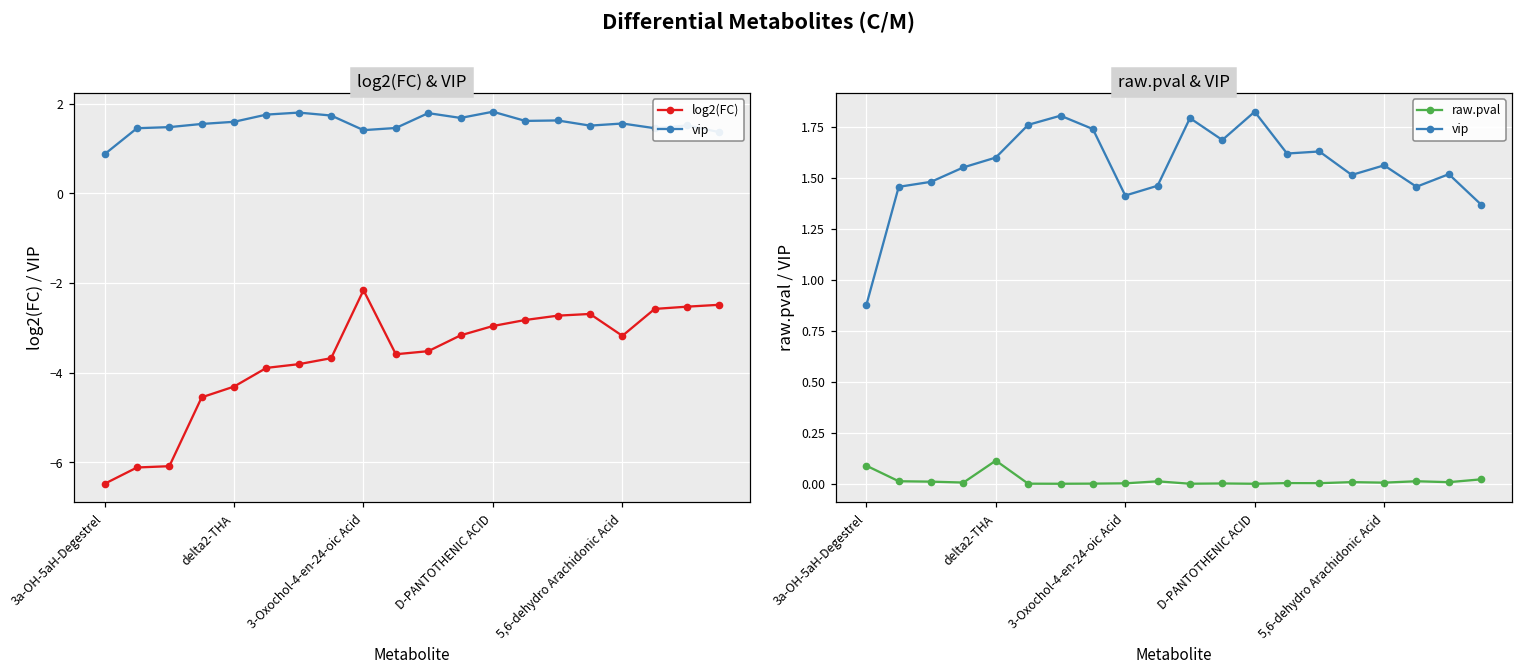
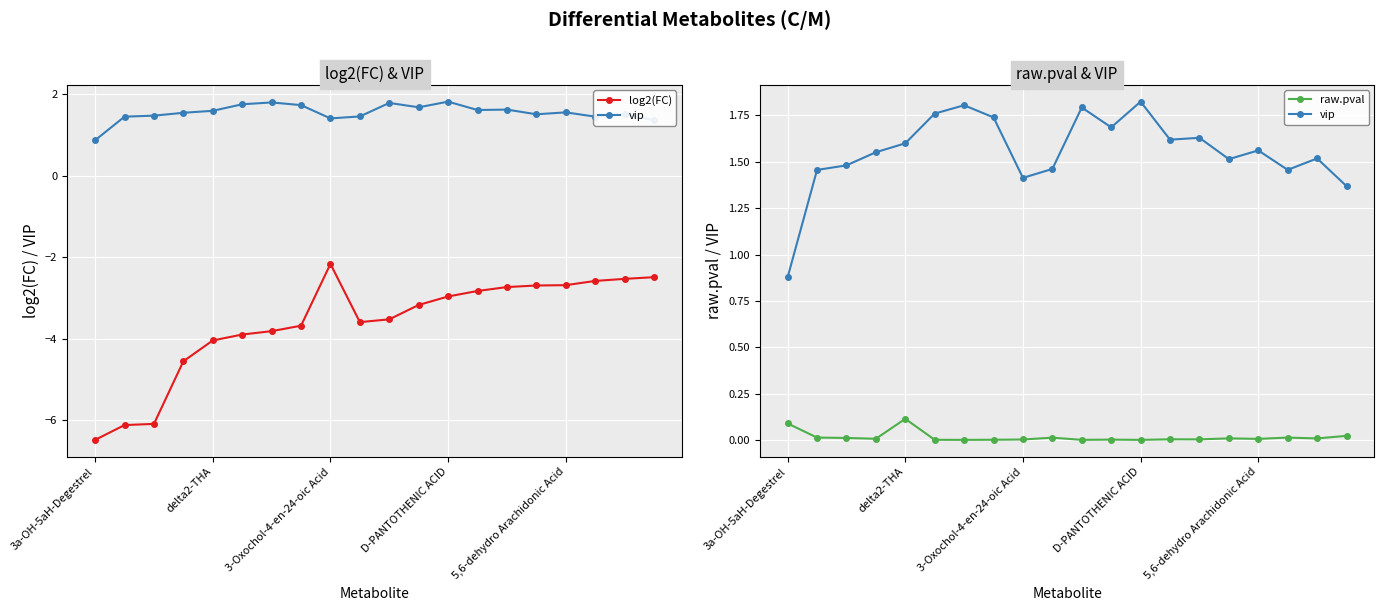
  {
    "log2(FC) & VIP": {
      "log2(FC)": {
        "3a-OH-5aH-Degestrel": -6.5,
-       "delta2-THA": -4.3,
+       "delta2-THA": -4.0,
        "3-Oxochol-4-en-24-oic Acid": -2.2,
        "D-PANTOTHENIC ACID": -3.0,
-       "5,6-dehydro Arachidonic Acid": -3.2
+       "5,6-dehydro Arachidonic Acid": -2.7
      },
      "vip": {
        "3a-OH-5aH-Degestrel": 0.9,
        "delta2-THA": 1.6,
        "3-Oxochol-4-en-24-oic Acid": 1.4,
        "D-PANTOTHENIC ACID": 1.8,
        "5,6-dehydro Arachidonic Acid": 1.6
      }
    },
    "raw.pval & VIP": {
      "raw.pval": {
        "3a-OH-5aH-Degestrel": 0.09,
        "delta2-THA": 0.11,
        "3-Oxochol-4-en-24-oic Acid": 0.00,
        "D-PANTOTHENIC ACID": 0.00,
        "5,6-dehydro Arachidonic Acid": 0.01
      },
      "vip": {
        "3a-OH-5aH-Degestrel": 0.88,
        "delta2-THA": 1.60,
        "3-Oxochol-4-en-24-oic Acid": 1.41,
        "D-PANTOTHENIC ACID": 1.82,
        "5,6-dehydro Arachidonic Acid": 1.56
      }
    }
  }
